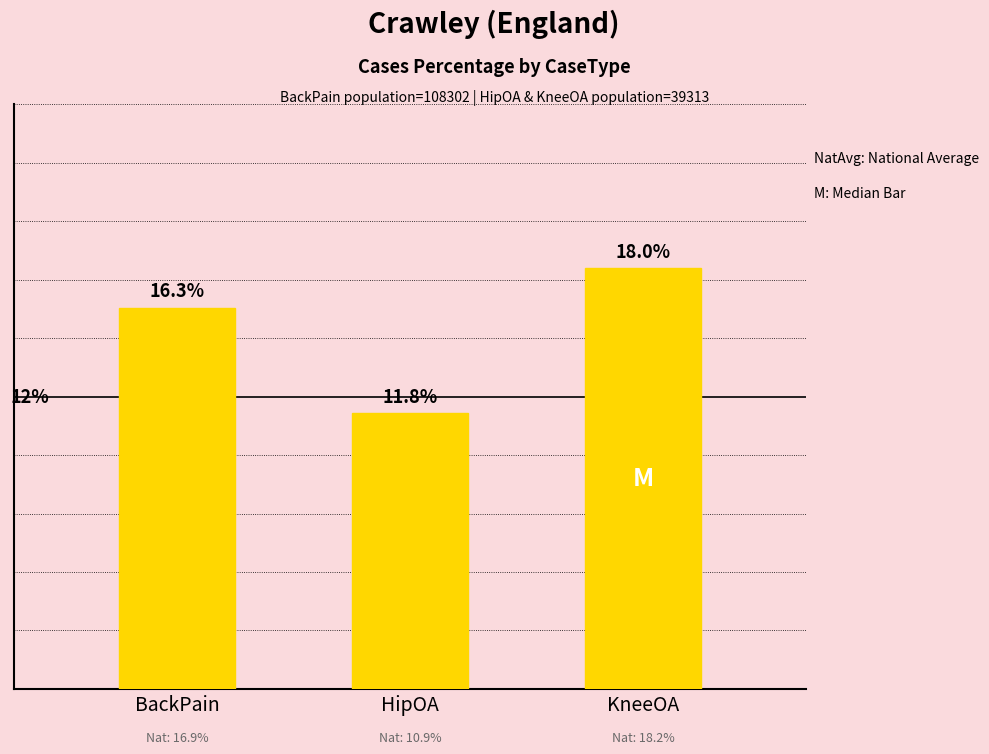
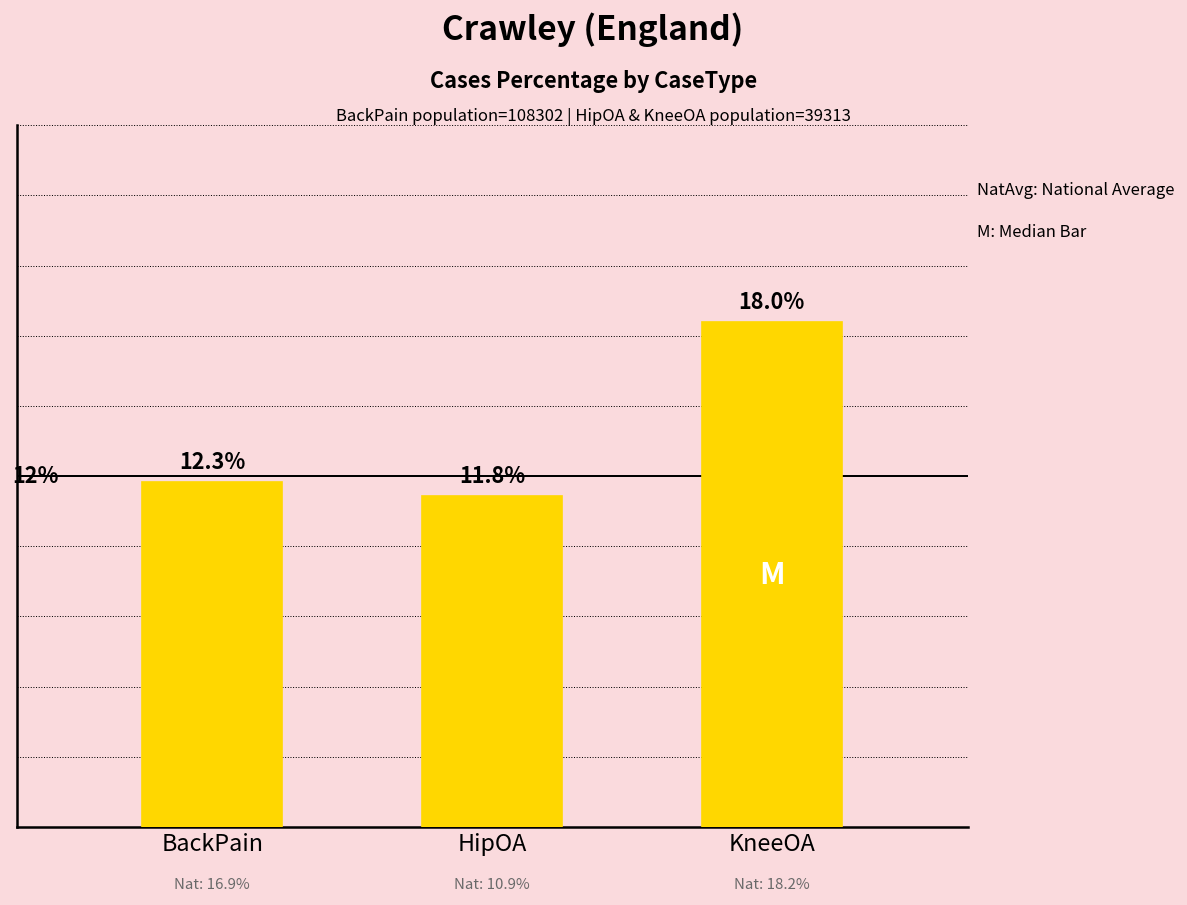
  {
-   "BackPain": "16.3%",
+   "BackPain": "12.3%",
    "HipOA": "11.8%",
    "KneeOA": "18.0%"
  }
